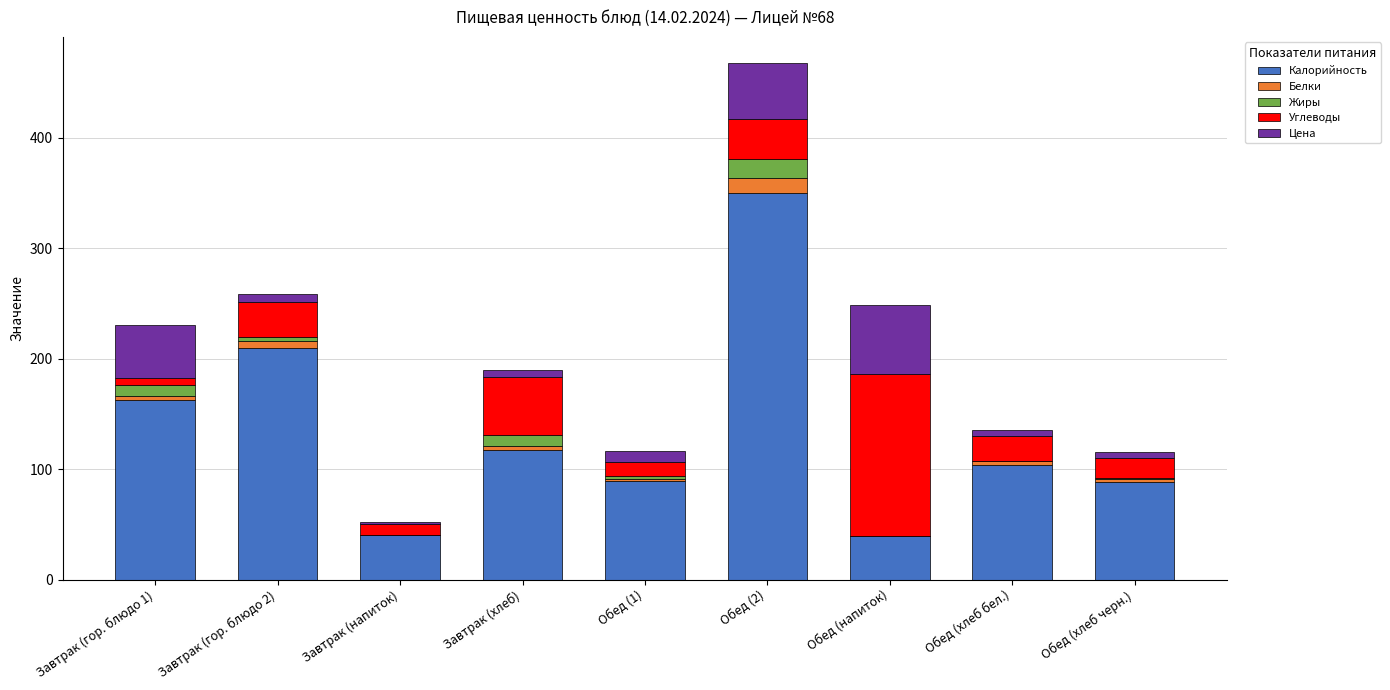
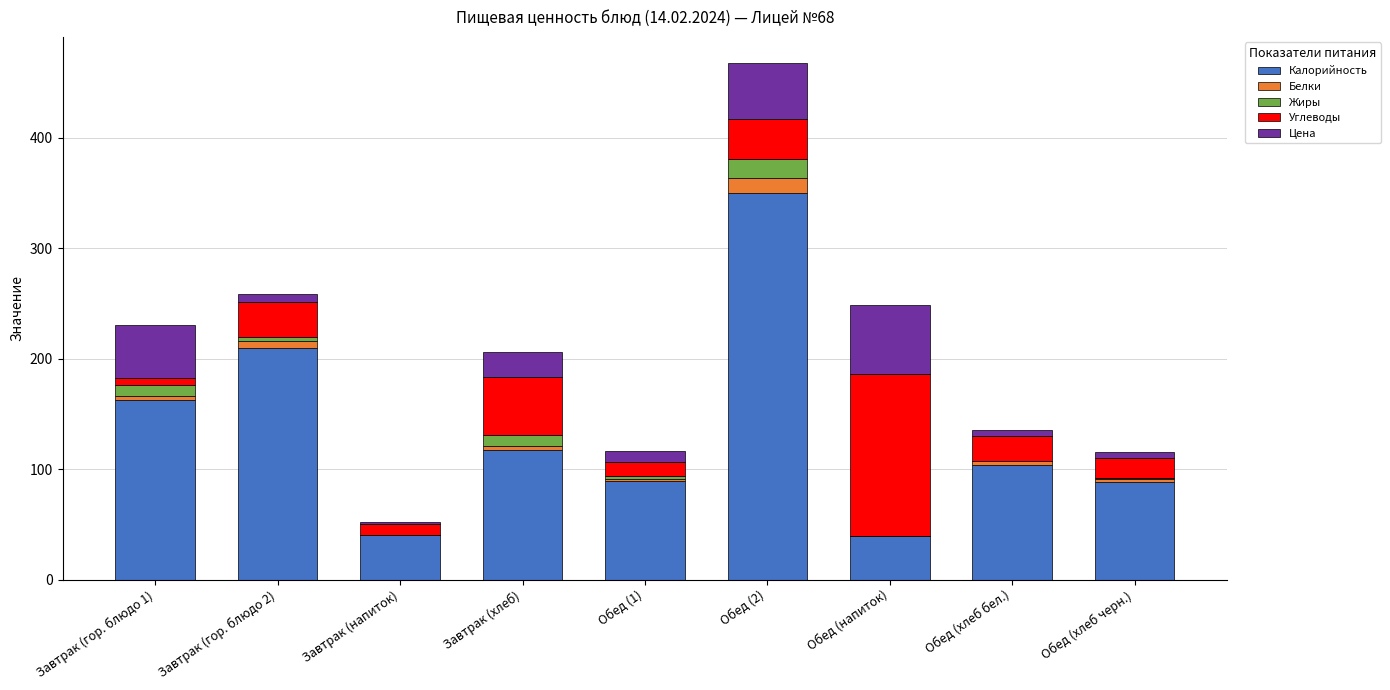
  {
    "Калорийность": {
      "Завтрак (гор. блюдо 1)": 162,
      "Завтрак (гор. блюдо 2)": 209,
      "Завтрак (напиток)": 40,
      "Завтрак (хлеб)": 117,
      "Обед (1)": 89,
      "Обед (2)": 350,
      "Обед (напиток)": 39,
      "Обед (хлеб бел.)": 104,
      "Обед (хлеб черн.)": 88
    },
    "Белки": {
      "Завтрак (гор. блюдо 1)": 4,
      "Завтрак (гор. блюдо 2)": 6,
      "Завтрак (напиток)": 0,
      "Завтрак (хлеб)": 4,
      "Обед (2)": 14,
      "Обед (напиток)": 0,
      "Обед (хлеб бел.)": 3,
      "Обед (хлеб черн.)": 3
    },
    "Жиры": {
      "Завтрак (гор. блюдо 1)": 10,
      "Завтрак (гор. блюдо 2)": 4,
      "Завтрак (напиток)": 0,
      "Завтрак (хлеб)": 10,
      "Обед (1)": 3,
      "Обед (2)": 17,
      "Обед (напиток)": 0
    },
    "Углеводы": {
      "Завтрак (гор. блюдо 1)": 7,
      "Завтрак (гор. блюдо 2)": 31,
      "Завтрак (напиток)": 10,
      "Завтрак (хлеб)": 53,
      "Обед (1)": 13,
      "Обед (2)": 37,
      "Обед (напиток)": 147,
      "Обед (хлеб бел.)": 22,
      "Обед (хлеб черн.)": 18
    },
    "Цена": {
      "Завтрак (гор. блюдо 1)": 47,
      "Завтрак (гор. блюдо 2)": 7,
-     "Завтрак (хлеб)": 6,
+     "Завтрак (хлеб)": 23,
      "Обед (1)": 10,
      "Обед (2)": 51,
      "Обед (напиток)": 62,
      "Обед (хлеб бел.)": 5,
      "Обед (хлеб черн.)": 5
    }
  }
